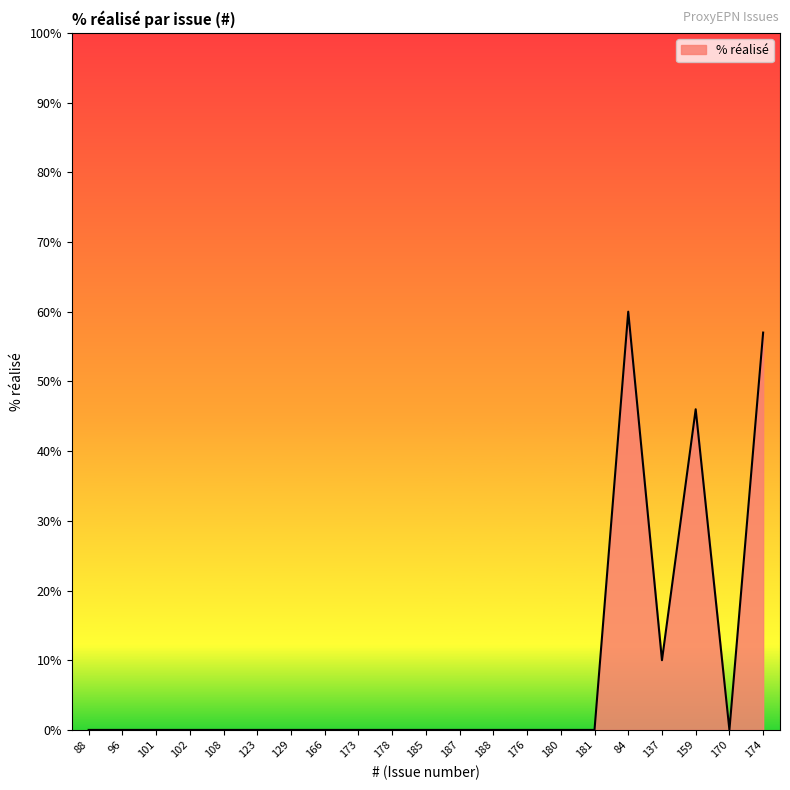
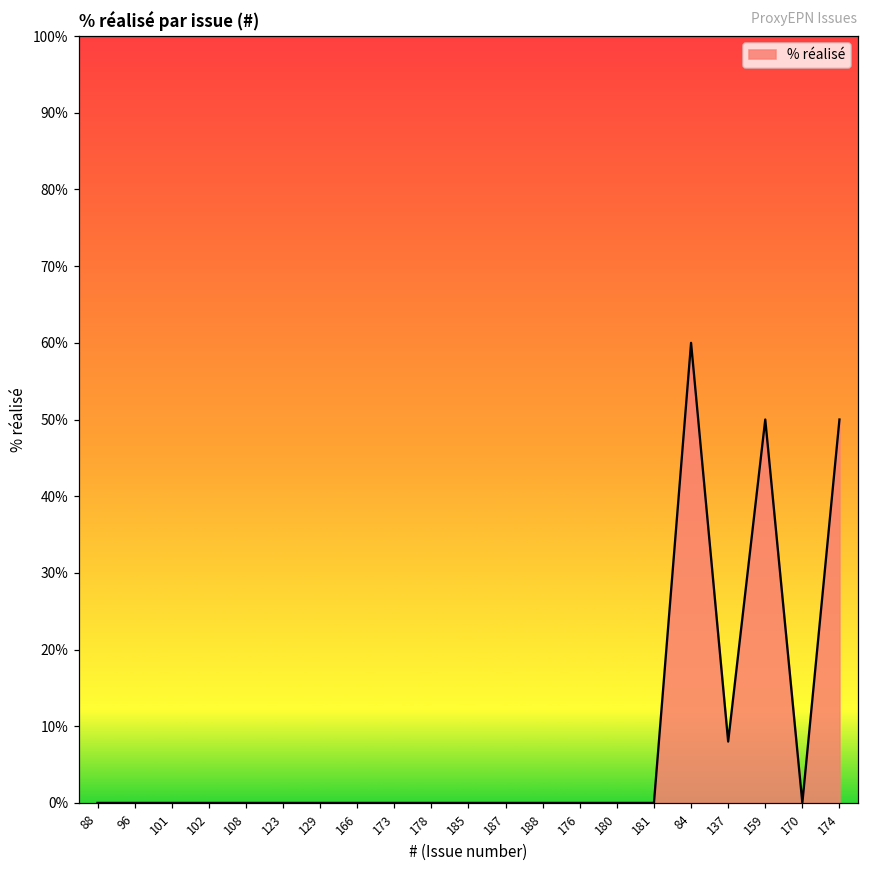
  {
    "88": "0%",
    "96": "0%",
    "101": "0%",
    "102": "0%",
    "108": "0%",
    "123": "0%",
    "129": "0%",
    "166": "0%",
    "173": "0%",
    "178": "0%",
    "185": "0%",
    "187": "0%",
    "188": "0%",
    "176": "0%",
    "180": "0%",
    "181": "0%",
    "84": "60%",
-   "137": "10%",
-   "159": "46%",
+   "137": "8%",
+   "159": "50%",
    "170": "0%",
-   "174": "57%"
+   "174": "50%"
  }
